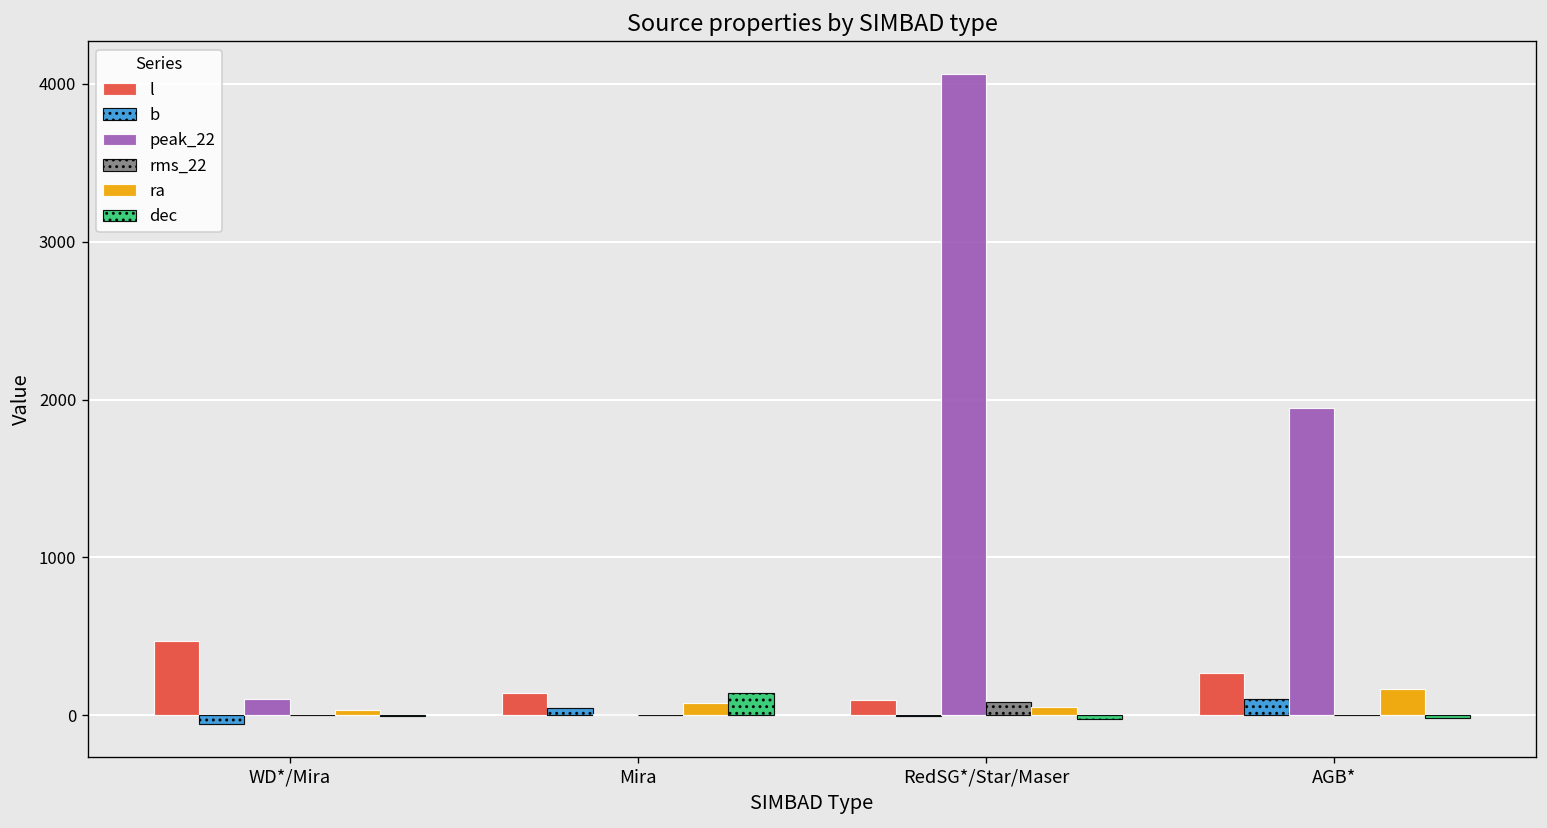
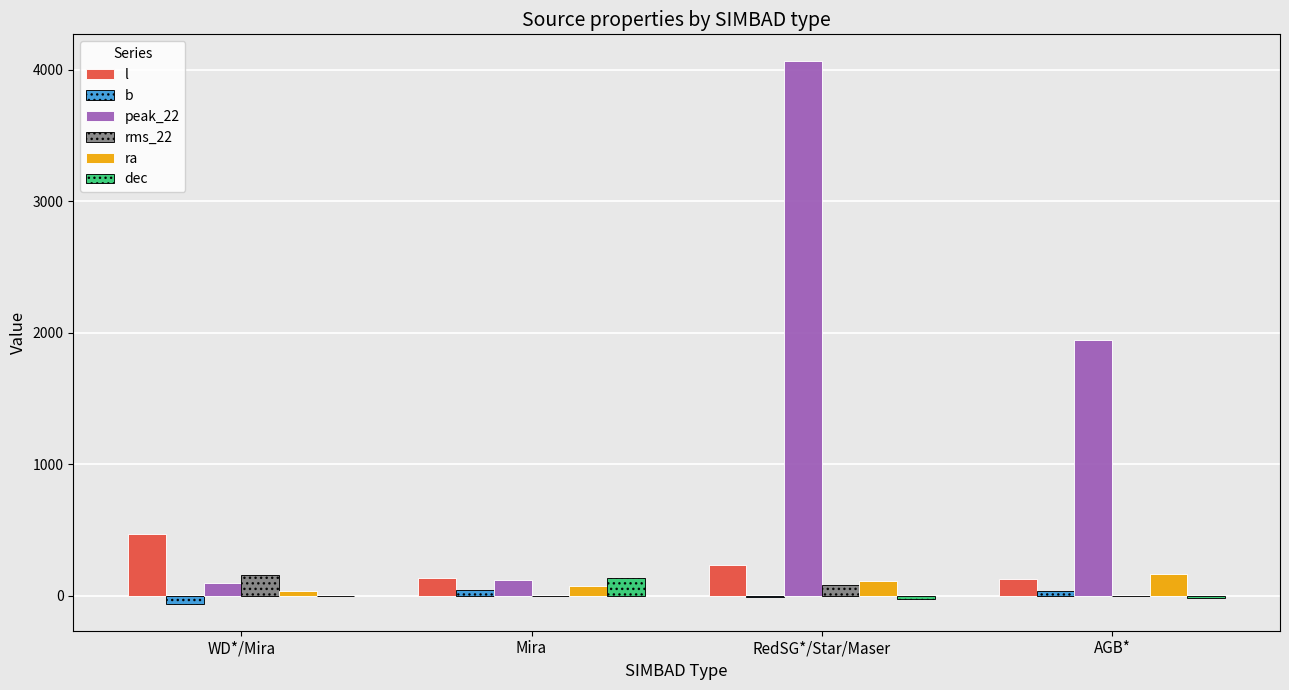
  {
    "l": {
      "WD*/Mira": 470,
      "Mira": 140,
-     "RedSG*/Star/Maser": 100,
-     "AGB*": 270
+     "RedSG*/Star/Maser": 240,
+     "AGB*": 130
    },
    "b": {
      "WD*/Mira": -60,
      "Mira": 40,
-     "AGB*": 100
+     "AGB*": 40
    },
    "peak_22": {
      "WD*/Mira": 100,
-     "Mira": 10,
+     "Mira": 120,
      "RedSG*/Star/Maser": 4060,
      "AGB*": 1950
    },
    "rms_22": {
-     "WD*/Mira": 0,
+     "WD*/Mira": 160,
      "RedSG*/Star/Maser": 80
    },
    "ra": {
      "WD*/Mira": 30,
      "Mira": 80,
-     "RedSG*/Star/Maser": 50,
+     "RedSG*/Star/Maser": 110,
      "AGB*": 170
    },
    "dec": {
      "Mira": 140,
      "RedSG*/Star/Maser": -30
    }
  }
